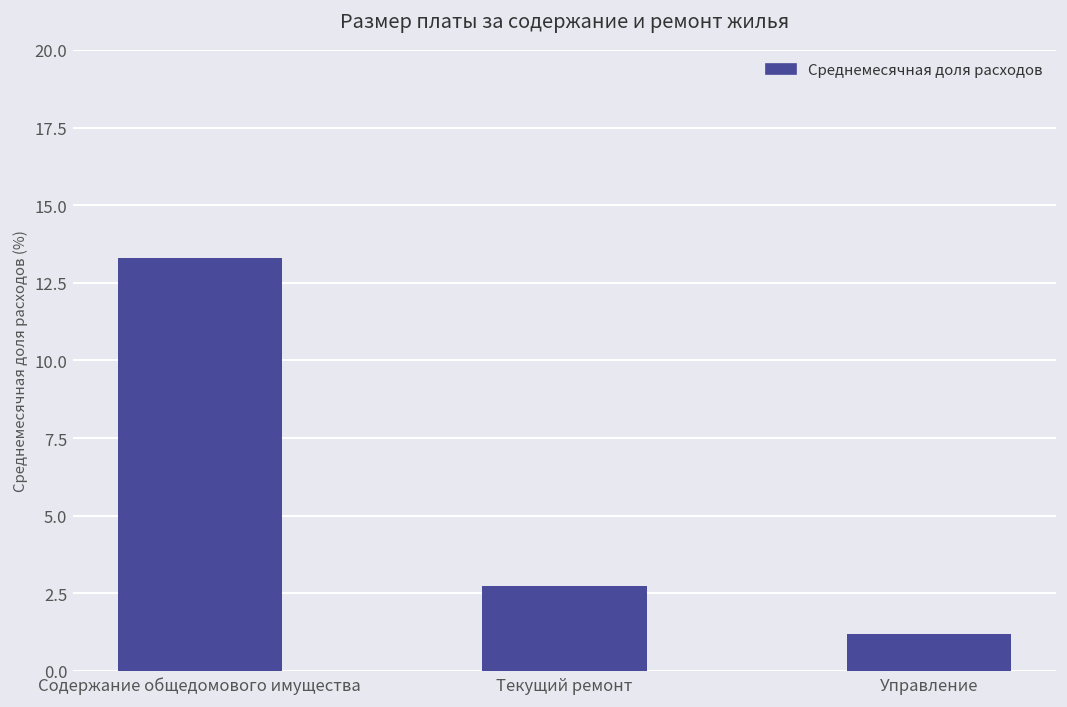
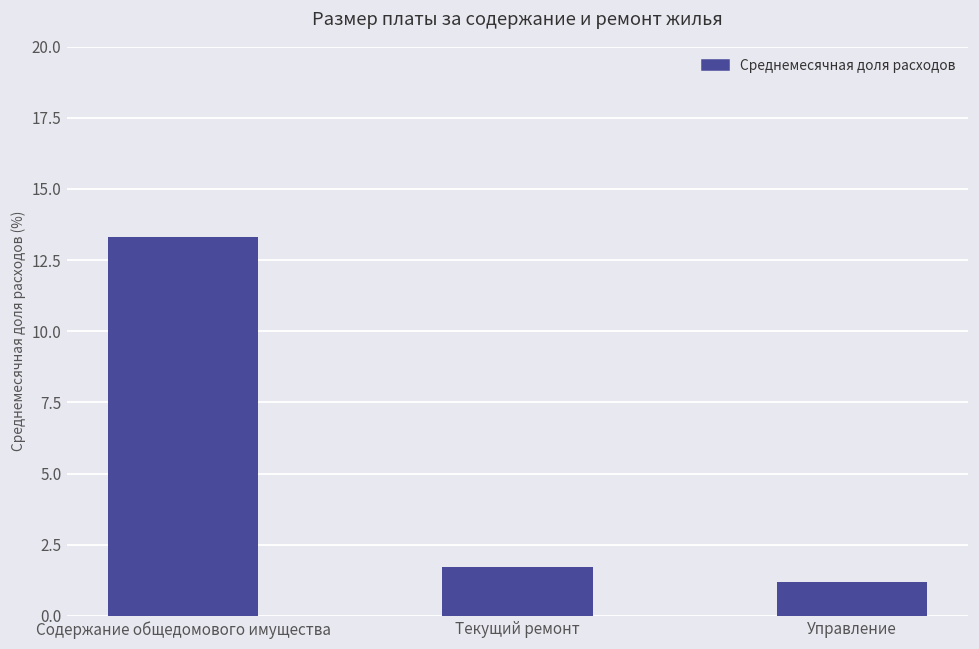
  {
    "Содержание общедомового имущества": 13.3,
-   "Текущий ремонт": 2.7,
+   "Текущий ремонт": 1.7,
    "Управление": 1.2
  }
